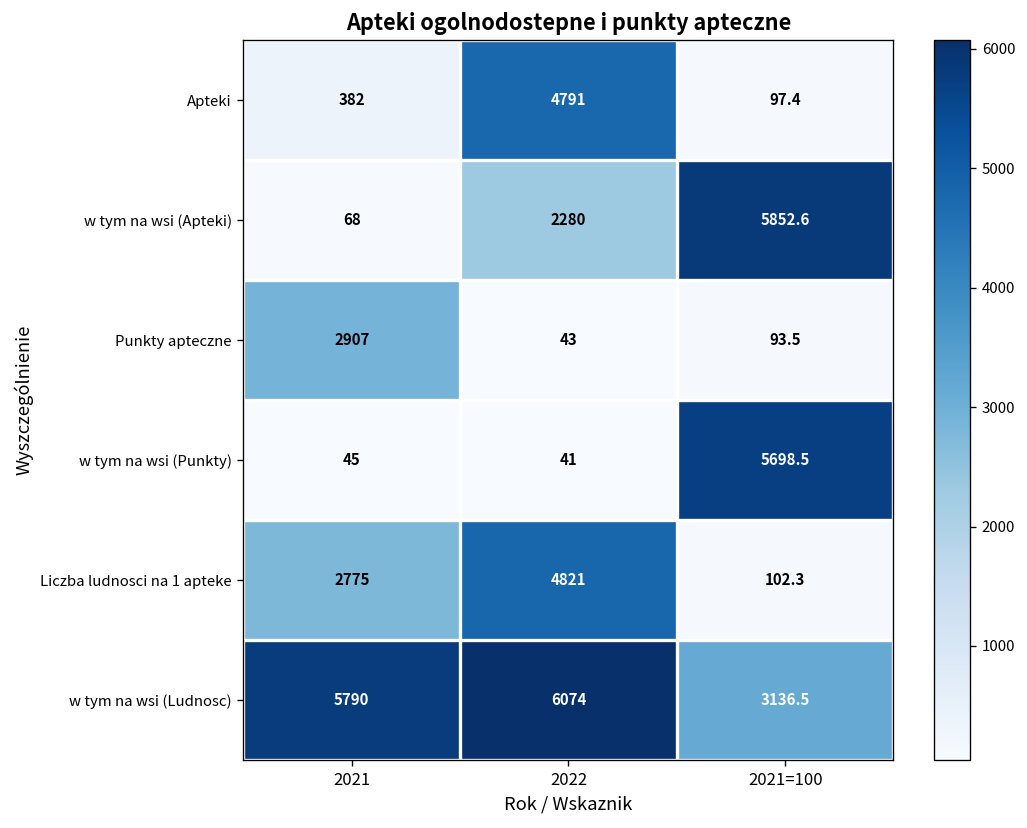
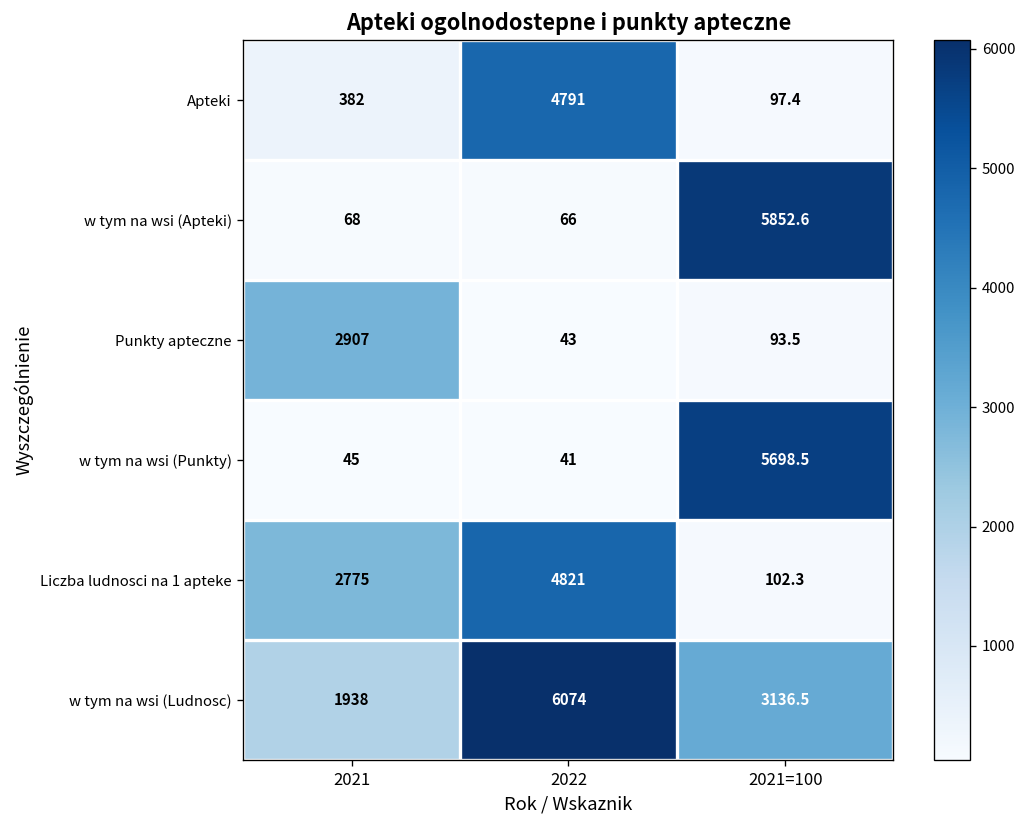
  {
    "Apteki": {
      "2021": 382,
      "2022": 4791,
      "2021=100": 97.4
    },
    "w tym na wsi (Apteki)": {
      "2021": 68,
-     "2022": 2280,
+     "2022": 66,
      "2021=100": 5852.6
    },
    "Punkty apteczne": {
      "2021": 2907,
      "2022": 43,
      "2021=100": 93.5
    },
    "w tym na wsi (Punkty)": {
      "2021": 45,
      "2022": 41,
      "2021=100": 5698.5
    },
    "Liczba ludnosci na 1 apteke": {
      "2021": 2775,
      "2022": 4821,
      "2021=100": 102.3
    },
    "w tym na wsi (Ludnosc)": {
-     "2021": 5790,
+     "2021": 1938,
      "2022": 6074,
      "2021=100": 3136.5
    }
  }
